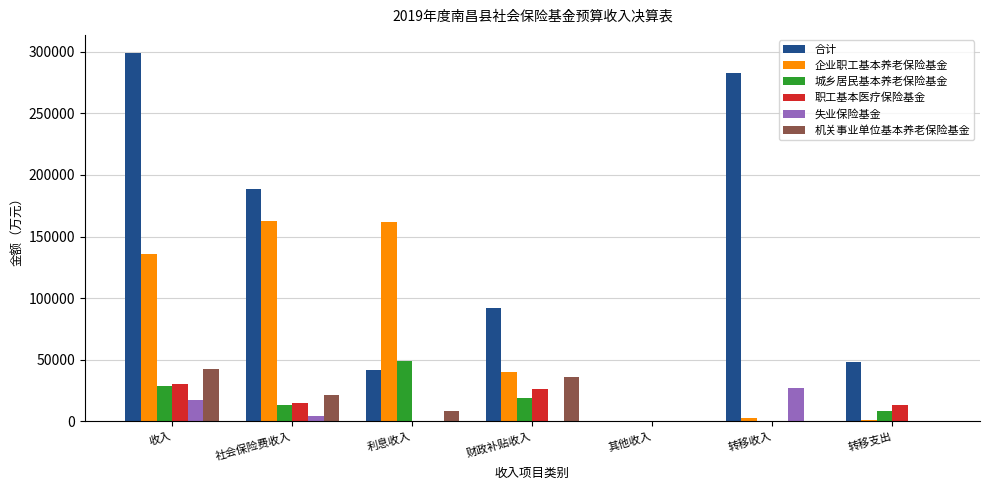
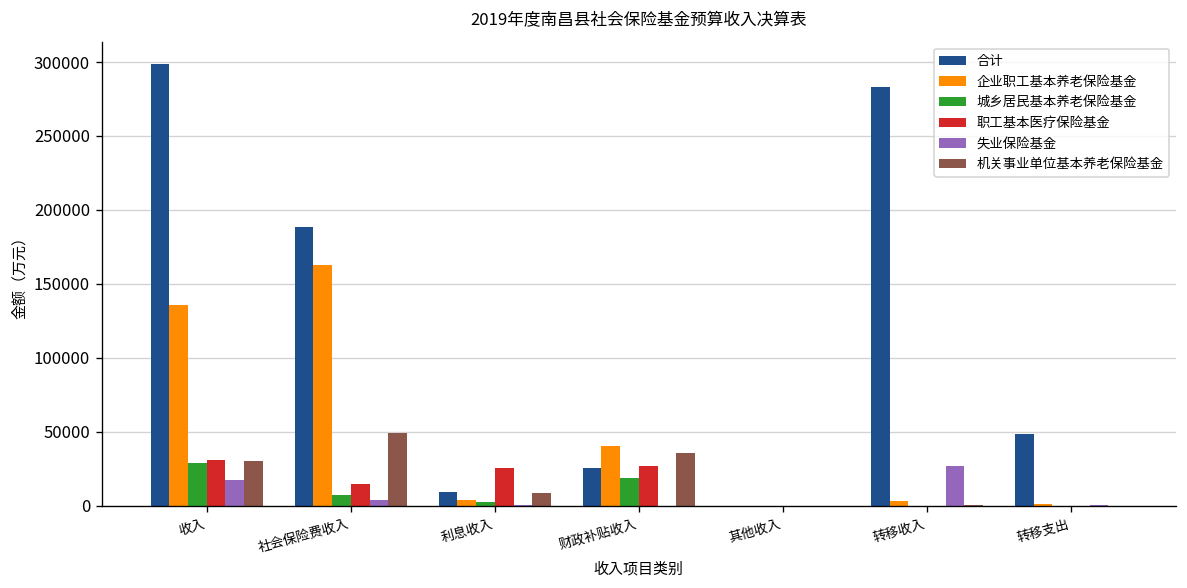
  {
    "合计": {
      "收入": 299000,
      "社会保险费收入": 188000,
-     "利息收入": 42000,
-     "财政补贴收入": 92000,
+     "利息收入": 9000,
+     "财政补贴收入": 26000,
      "转移收入": 283000,
      "转移支出": 48000
    },
    "企业职工基本养老保险基金": {
      "收入": 136000,
      "社会保险费收入": 163000,
-     "利息收入": 162000,
+     "利息收入": 4000,
      "财政补贴收入": 40000,
      "其他收入": 0,
      "转移收入": 3000
    },
    "城乡居民基本养老保险基金": {
      "收入": 29000,
-     "社会保险费收入": 14000,
-     "利息收入": 49000,
+     "社会保险费收入": 7000,
+     "利息收入": 3000,
      "财政补贴收入": 19000,
      "其他收入": 0,
-     "转移支出": 8000
+     "转移支出": 0
    },
    "职工基本医疗保险基金": {
      "收入": 31000,
      "社会保险费收入": 15000,
-     "利息收入": 0,
+     "利息收入": 25000,
      "财政补贴收入": 27000,
      "其他收入": 0,
-     "转移支出": 13000
+     "转移支出": 0
    },
    "失业保险基金": {
      "收入": 17000,
      "社会保险费收入": 4000,
      "财政补贴收入": 0,
      "转移收入": 27000
    },
    "机关事业单位基本养老保险基金": {
-     "收入": 43000,
-     "社会保险费收入": 21000,
+     "收入": 30000,
+     "社会保险费收入": 49000,
      "利息收入": 8000,
      "财政补贴收入": 36000,
      "其他收入": 0,
      "转移支出": 0
    }
  }
